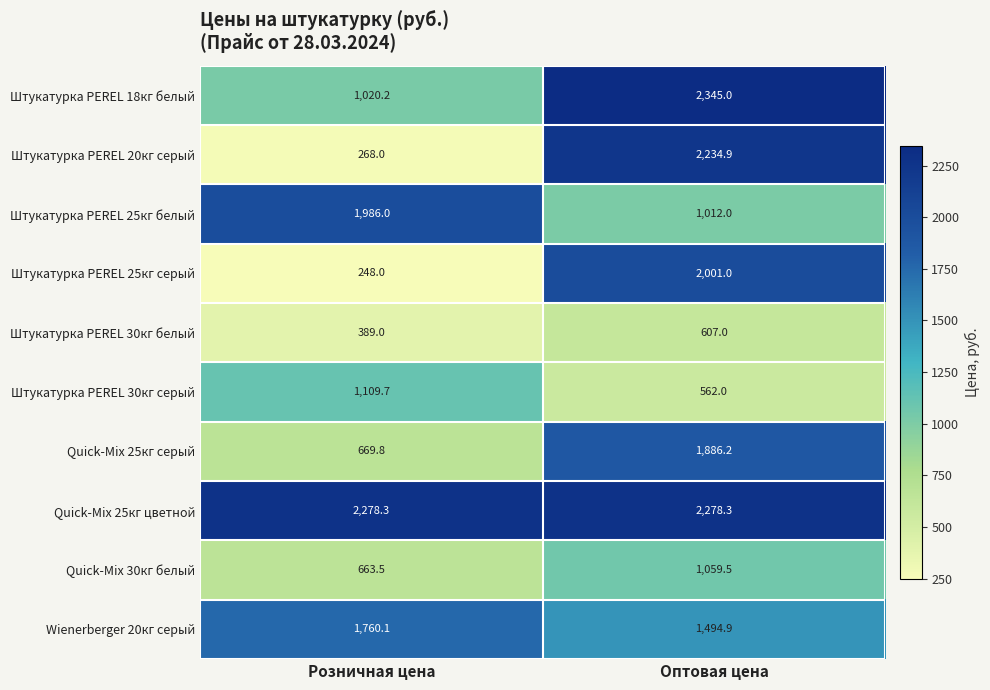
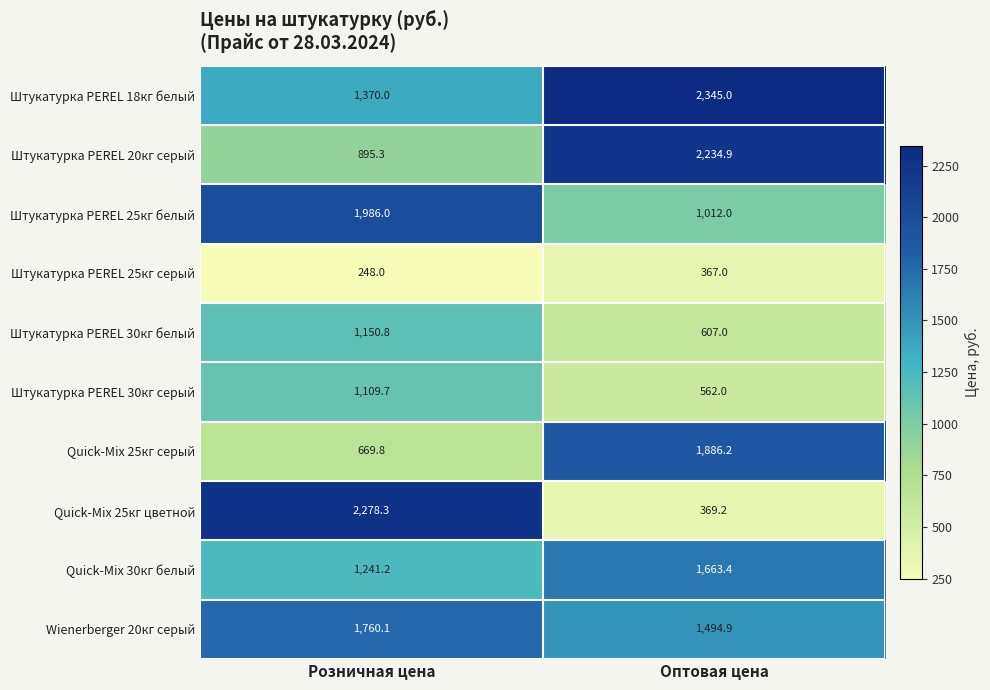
  {
    "Штукатурка PEREL 18кг белый": {
-     "Розничная цена": "1,020.2",
+     "Розничная цена": "1,370.0",
      "Оптовая цена": "2,345.0"
    },
    "Штукатурка PEREL 20кг серый": {
-     "Розничная цена": "268.0",
+     "Розничная цена": "895.3",
      "Оптовая цена": "2,234.9"
    },
    "Штукатурка PEREL 25кг белый": {
      "Розничная цена": "1,986.0",
      "Оптовая цена": "1,012.0"
    },
    "Штукатурка PEREL 25кг серый": {
      "Розничная цена": "248.0",
-     "Оптовая цена": "2,001.0"
+     "Оптовая цена": "367.0"
    },
    "Штукатурка PEREL 30кг белый": {
-     "Розничная цена": "389.0",
+     "Розничная цена": "1,150.8",
      "Оптовая цена": "607.0"
    },
    "Штукатурка PEREL 30кг серый": {
      "Розничная цена": "1,109.7",
      "Оптовая цена": "562.0"
    },
    "Quick-Mix 25кг серый": {
      "Розничная цена": "669.8",
      "Оптовая цена": "1,886.2"
    },
    "Quick-Mix 25кг цветной": {
      "Розничная цена": "2,278.3",
-     "Оптовая цена": "2,278.3"
+     "Оптовая цена": "369.2"
    },
    "Quick-Mix 30кг белый": {
-     "Розничная цена": "663.5",
-     "Оптовая цена": "1,059.5"
+     "Розничная цена": "1,241.2",
+     "Оптовая цена": "1,663.4"
    },
    "Wienerberger 20кг серый": {
      "Розничная цена": "1,760.1",
      "Оптовая цена": "1,494.9"
    }
  }
